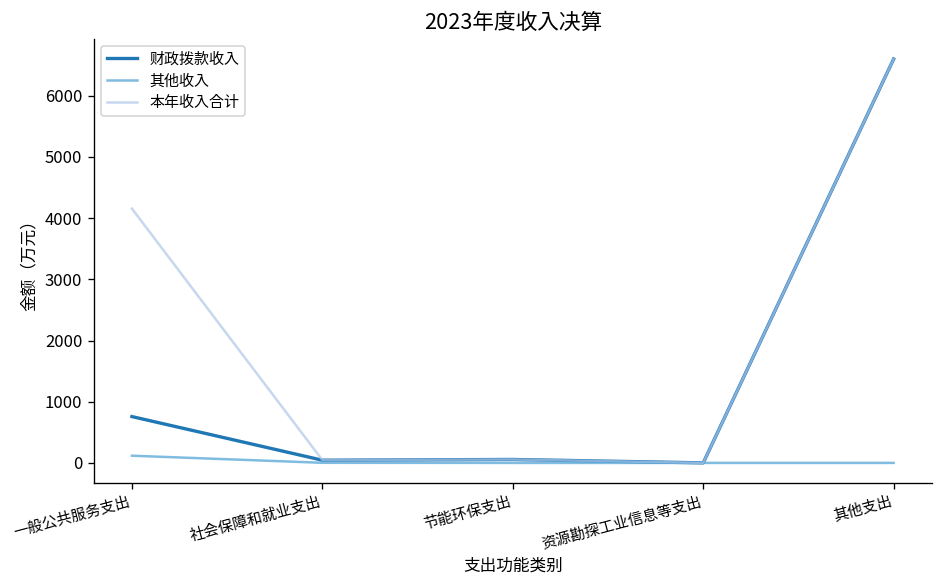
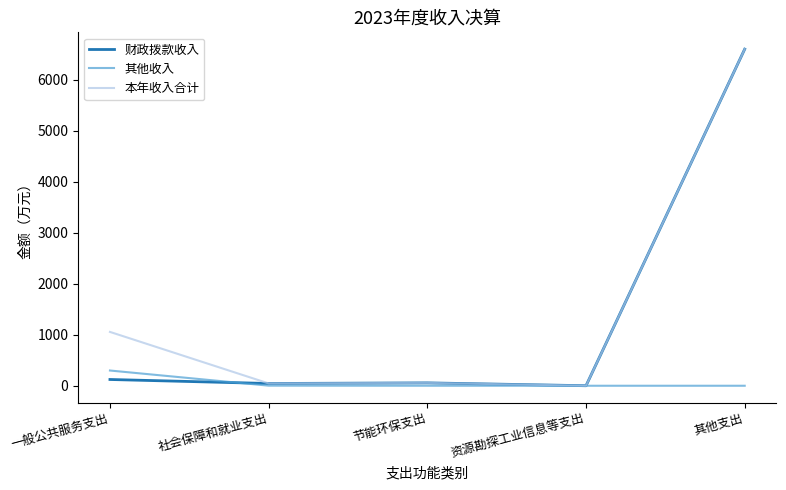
  {
    "财政拨款收入": {
-     "一般公共服务支出": 800
+     "一般公共服务支出": 100
    },
    "其他收入": {
-     "一般公共服务支出": 100,
+     "一般公共服务支出": 300,
      "节能环保支出": 0,
      "其他支出": 0
    },
    "本年收入合计": {
-     "一般公共服务支出": 4200
+     "一般公共服务支出": 1100
    }
  }
